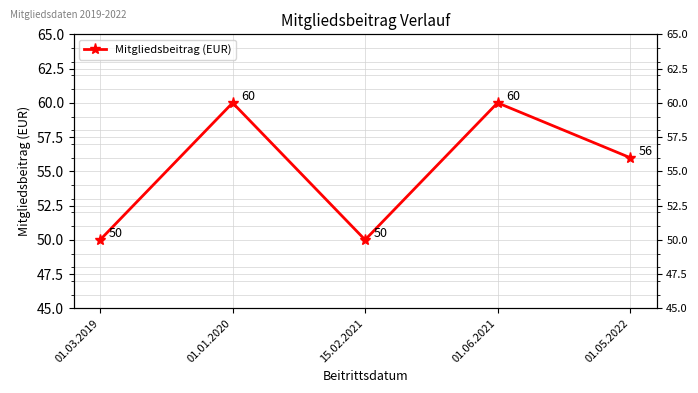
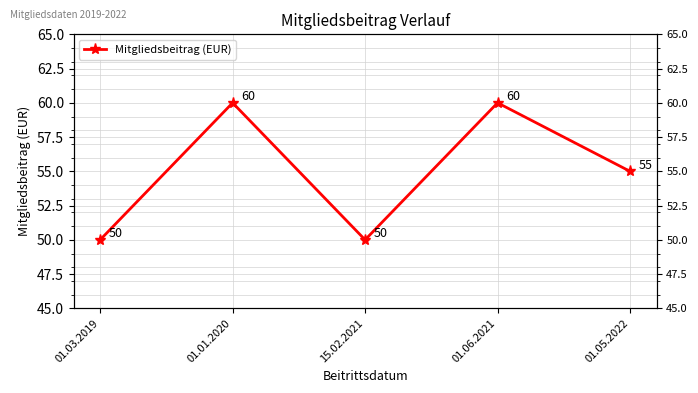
  {
    "01.03.2019": 50,
    "01.01.2020": 60,
    "15.02.2021": 50,
    "01.06.2021": 60,
-   "01.05.2022": 56
+   "01.05.2022": 55
  }
